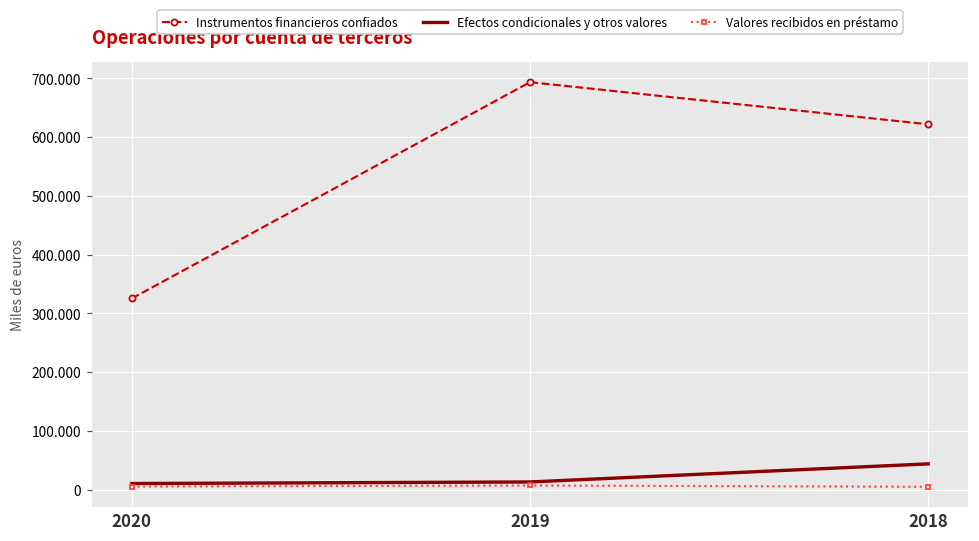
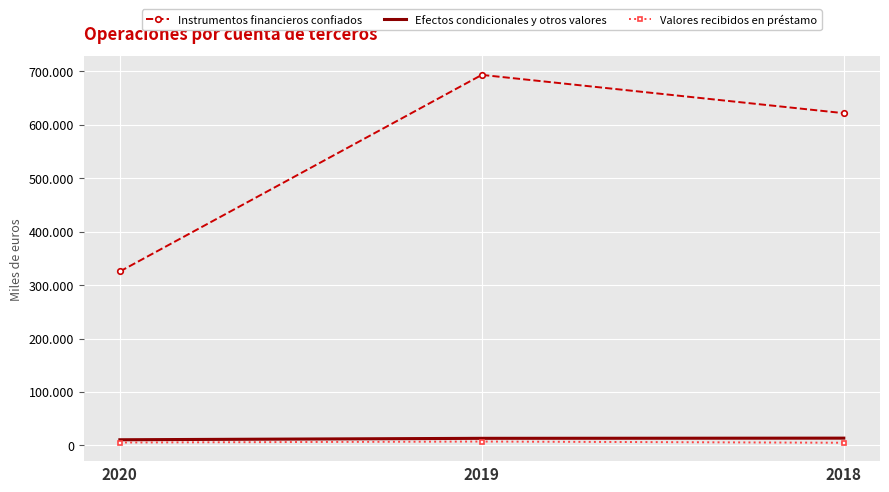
  {
    "Instrumentos financieros confiados": {
      "2020": 330,
      "2019": 690,
      "2018": 620
    },
    "Efectos condicionales y otros valores": {
      "2020": 10,
      "2019": 10,
-     "2018": 40
+     "2018": 10
    },
    "Valores recibidos en préstamo": {
      "2020": 10,
      "2019": 10,
      "2018": 0
    }
  }
